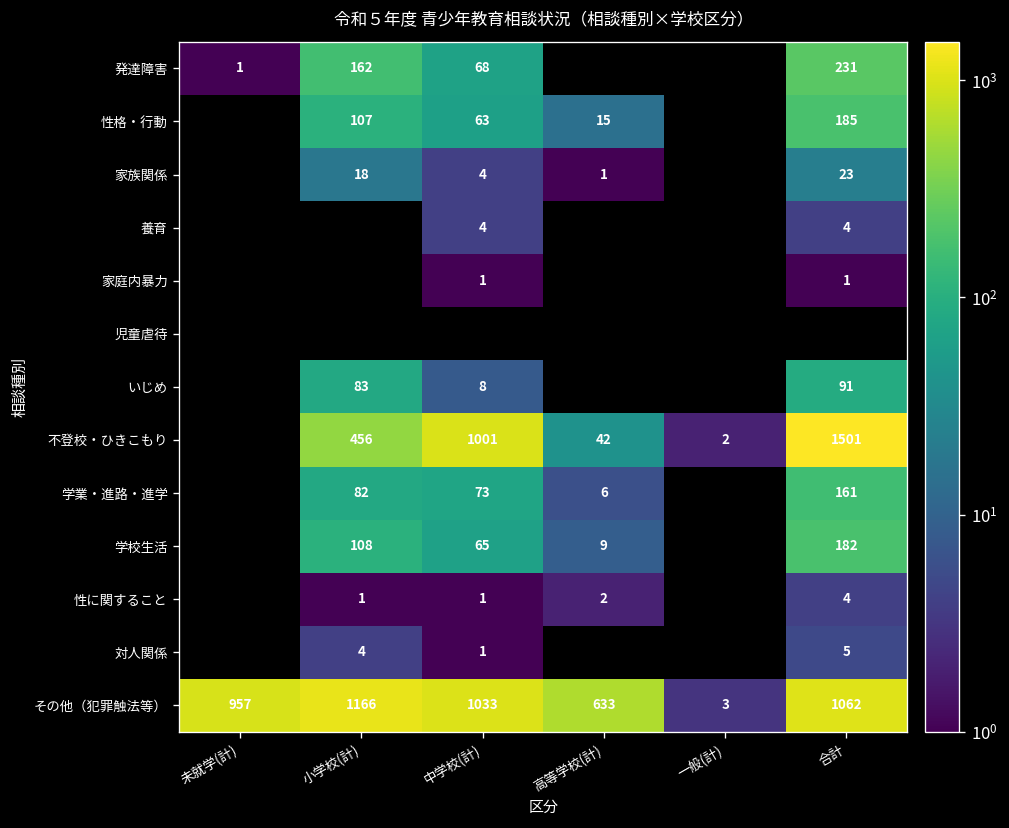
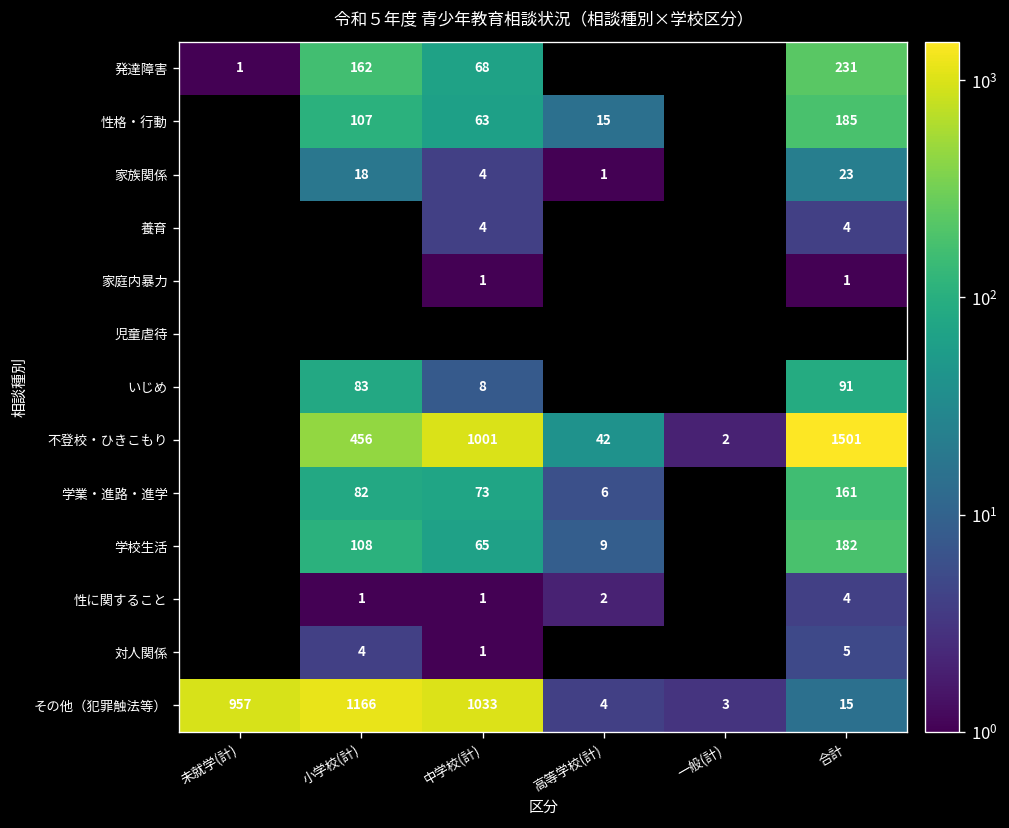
  {
    "発達障害": {
      "未就学(計)": 1,
      "小学校(計)": 162,
      "中学校(計)": 68,
      "合計": 231
    },
    "性格・行動": {
      "小学校(計)": 107,
      "中学校(計)": 63,
      "高等学校(計)": 15,
      "合計": 185
    },
    "家族関係": {
      "小学校(計)": 18,
      "中学校(計)": 4,
      "高等学校(計)": 1,
      "合計": 23
    },
    "養育": {
      "中学校(計)": 4,
      "合計": 4
    },
    "家庭内暴力": {
      "中学校(計)": 1,
      "合計": 1
    },
    "いじめ": {
      "小学校(計)": 83,
      "中学校(計)": 8,
      "合計": 91
    },
    "不登校・ひきこもり": {
      "小学校(計)": 456,
      "中学校(計)": 1001,
      "高等学校(計)": 42,
      "一般(計)": 2,
      "合計": 1501
    },
    "学業・進路・進学": {
      "小学校(計)": 82,
      "中学校(計)": 73,
      "高等学校(計)": 6,
      "合計": 161
    },
    "学校生活": {
      "小学校(計)": 108,
      "中学校(計)": 65,
      "高等学校(計)": 9,
      "合計": 182
    },
    "性に関すること": {
      "小学校(計)": 1,
      "中学校(計)": 1,
      "高等学校(計)": 2,
      "合計": 4
    },
    "対人関係": {
      "小学校(計)": 4,
      "中学校(計)": 1,
      "合計": 5
    },
    "その他（犯罪触法等）": {
      "未就学(計)": 957,
      "小学校(計)": 1166,
      "中学校(計)": 1033,
-     "高等学校(計)": 633,
+     "高等学校(計)": 4,
      "一般(計)": 3,
-     "合計": 1062
+     "合計": 15
    }
  }
